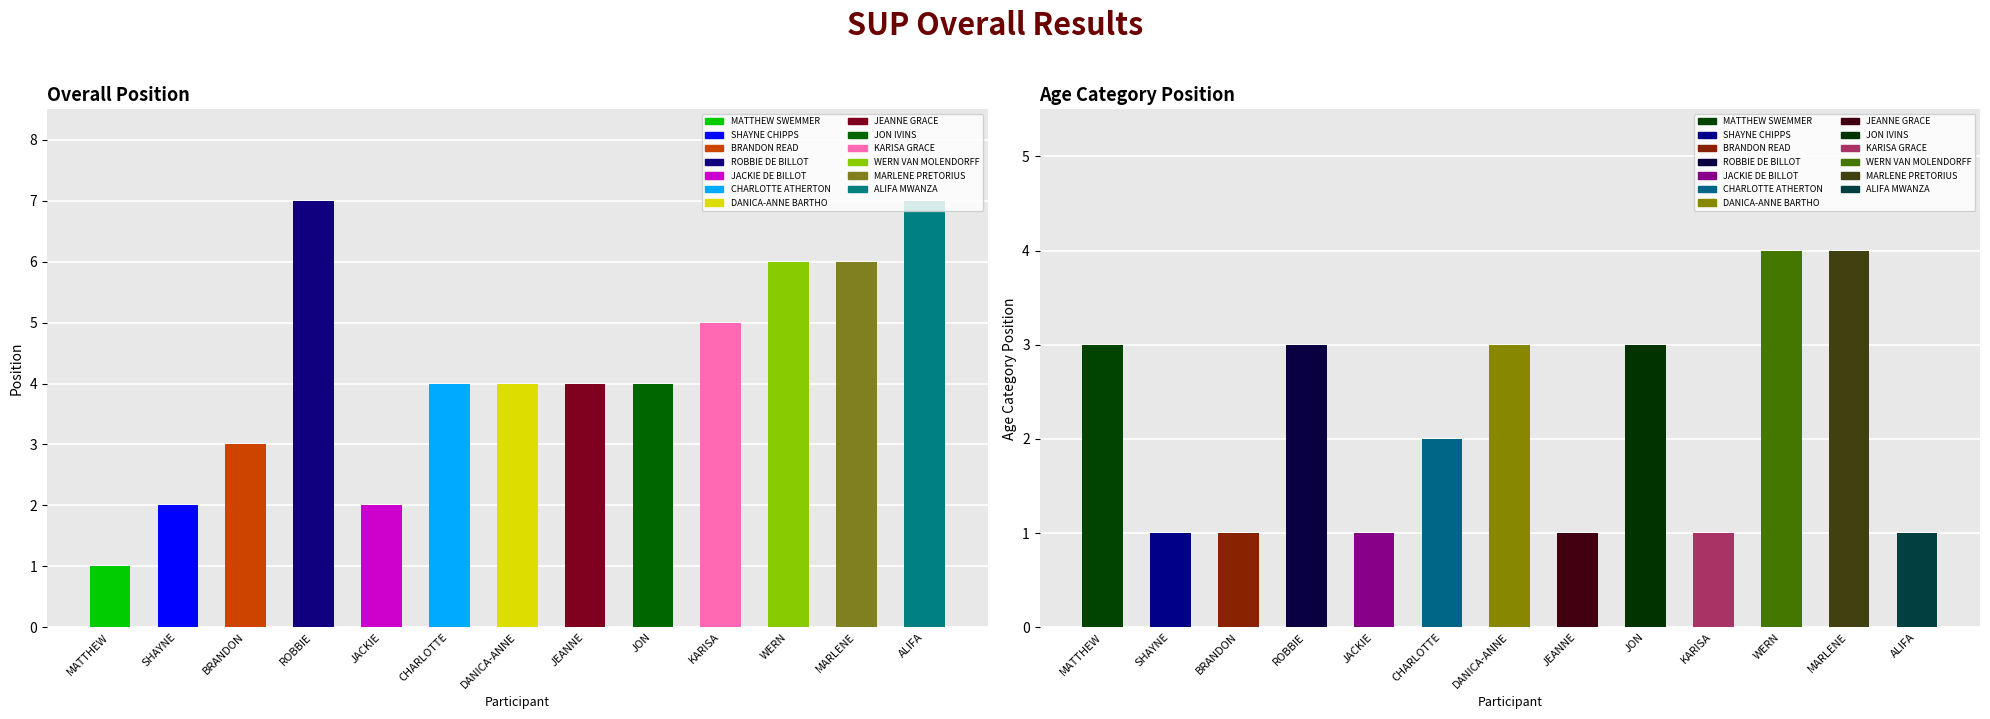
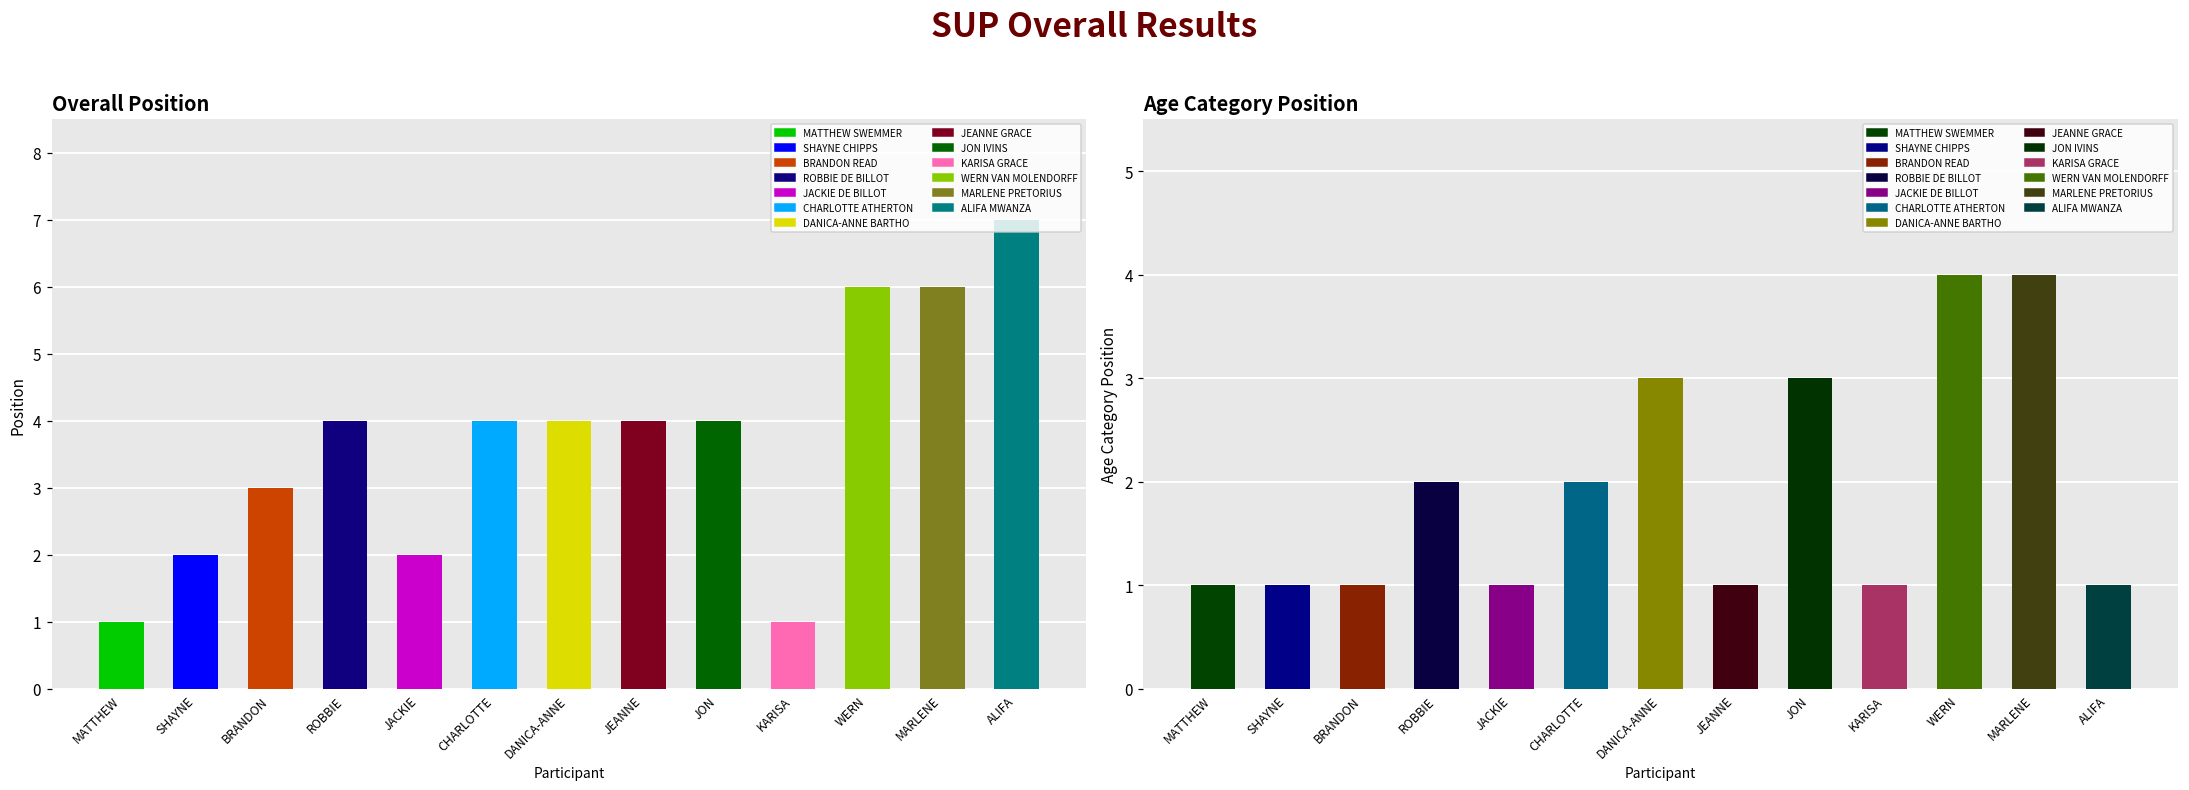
  {
    "Overall Position": {
      "MATTHEW": 1,
      "SHAYNE": 2,
      "BRANDON": 3,
-     "ROBBIE": 7,
+     "ROBBIE": 4,
      "JACKIE": 2,
      "CHARLOTTE": 4,
      "DANICA-ANNE": 4,
      "JEANNE": 4,
      "JON": 4,
-     "KARISA": 5,
+     "KARISA": 1,
      "WERN": 6,
      "MARLENE": 6
    },
    "Age Category Position": {
-     "MATTHEW": 3,
+     "MATTHEW": 1,
      "SHAYNE": 1,
      "BRANDON": 1,
-     "ROBBIE": 3,
+     "ROBBIE": 2,
      "JACKIE": 1,
      "CHARLOTTE": 2,
      "DANICA-ANNE": 3,
      "JEANNE": 1,
      "JON": 3,
      "KARISA": 1,
      "WERN": 4,
      "MARLENE": 4,
      "ALIFA": 1
    }
  }
